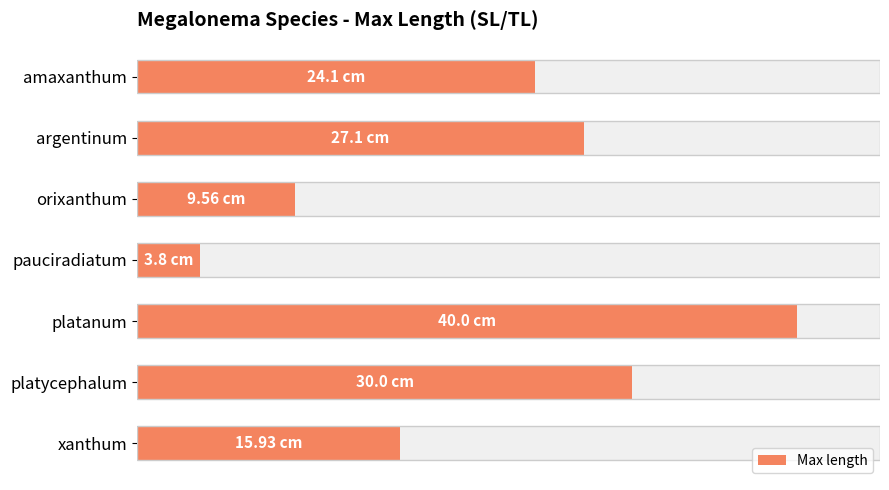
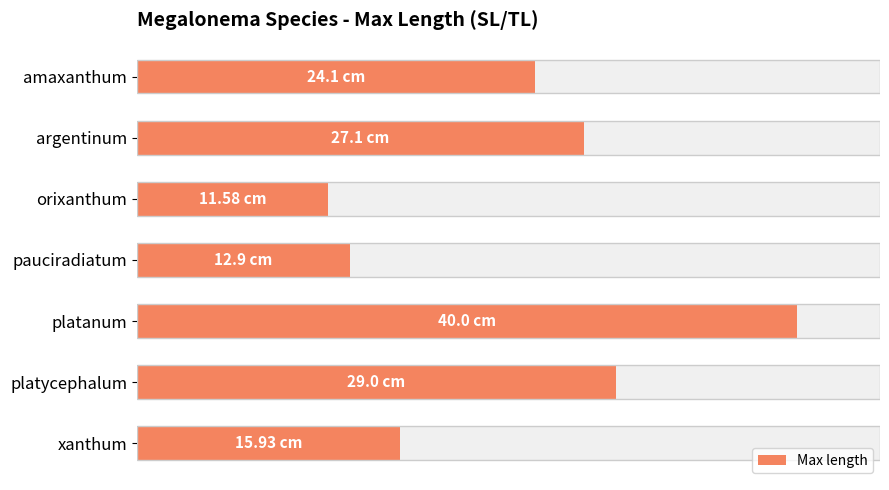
  {
    "Max length": {
-     "orixanthum": 9.56,
-     "pauciradiatum": 3.8,
-     "platycephalum": 30.0
+     "orixanthum": 11.58,
+     "pauciradiatum": 12.9,
+     "platycephalum": 29.0
    }
  }
